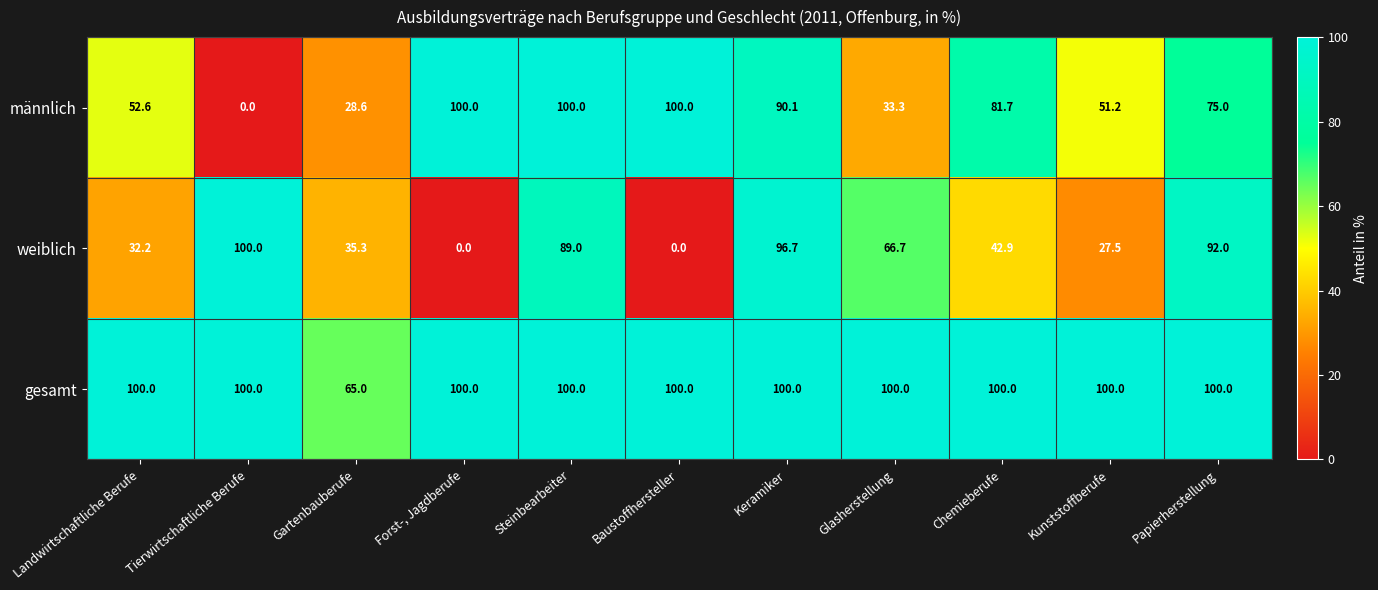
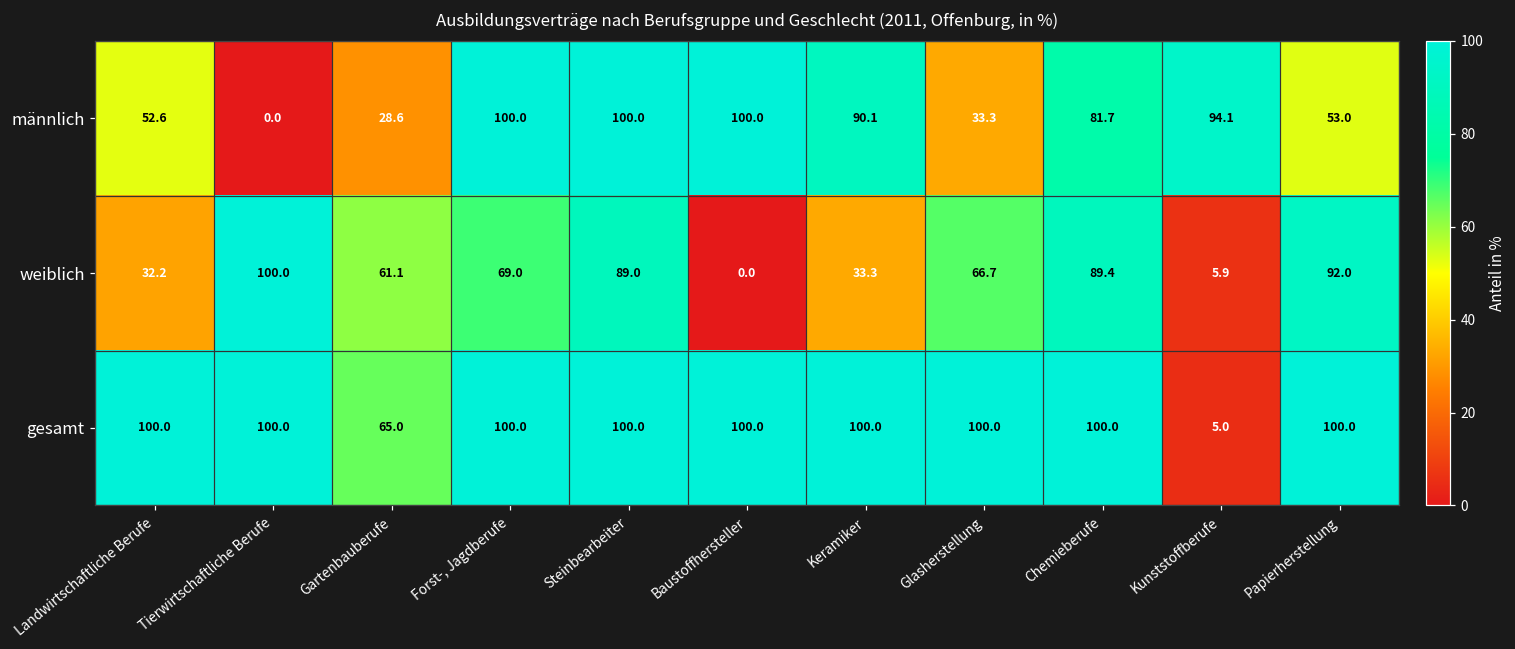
  {
    "männlich": {
      "Landwirtschaftliche Berufe": 52.6,
      "Tierwirtschaftliche Berufe": 0.0,
      "Gartenbauberufe": 28.6,
      "Forst-, Jagdberufe": 100.0,
      "Steinbearbeiter": 100.0,
      "Baustoffhersteller": 100.0,
      "Keramiker": 90.1,
      "Glasherstellung": 33.3,
      "Chemieberufe": 81.7,
-     "Kunststoffberufe": 51.2,
-     "Papierherstellung": 75.0
+     "Kunststoffberufe": 94.1,
+     "Papierherstellung": 53.0
    },
    "weiblich": {
      "Landwirtschaftliche Berufe": 32.2,
      "Tierwirtschaftliche Berufe": 100.0,
-     "Gartenbauberufe": 35.3,
-     "Forst-, Jagdberufe": 0.0,
+     "Gartenbauberufe": 61.1,
+     "Forst-, Jagdberufe": 69.0,
      "Steinbearbeiter": 89.0,
      "Baustoffhersteller": 0.0,
-     "Keramiker": 96.7,
+     "Keramiker": 33.3,
      "Glasherstellung": 66.7,
-     "Chemieberufe": 42.9,
-     "Kunststoffberufe": 27.5,
+     "Chemieberufe": 89.4,
+     "Kunststoffberufe": 5.9,
      "Papierherstellung": 92.0
    },
    "gesamt": {
      "Landwirtschaftliche Berufe": 100.0,
      "Tierwirtschaftliche Berufe": 100.0,
      "Gartenbauberufe": 65.0,
      "Forst-, Jagdberufe": 100.0,
      "Steinbearbeiter": 100.0,
      "Baustoffhersteller": 100.0,
      "Keramiker": 100.0,
      "Glasherstellung": 100.0,
      "Chemieberufe": 100.0,
-     "Kunststoffberufe": 100.0,
+     "Kunststoffberufe": 5.0,
      "Papierherstellung": 100.0
    }
  }
